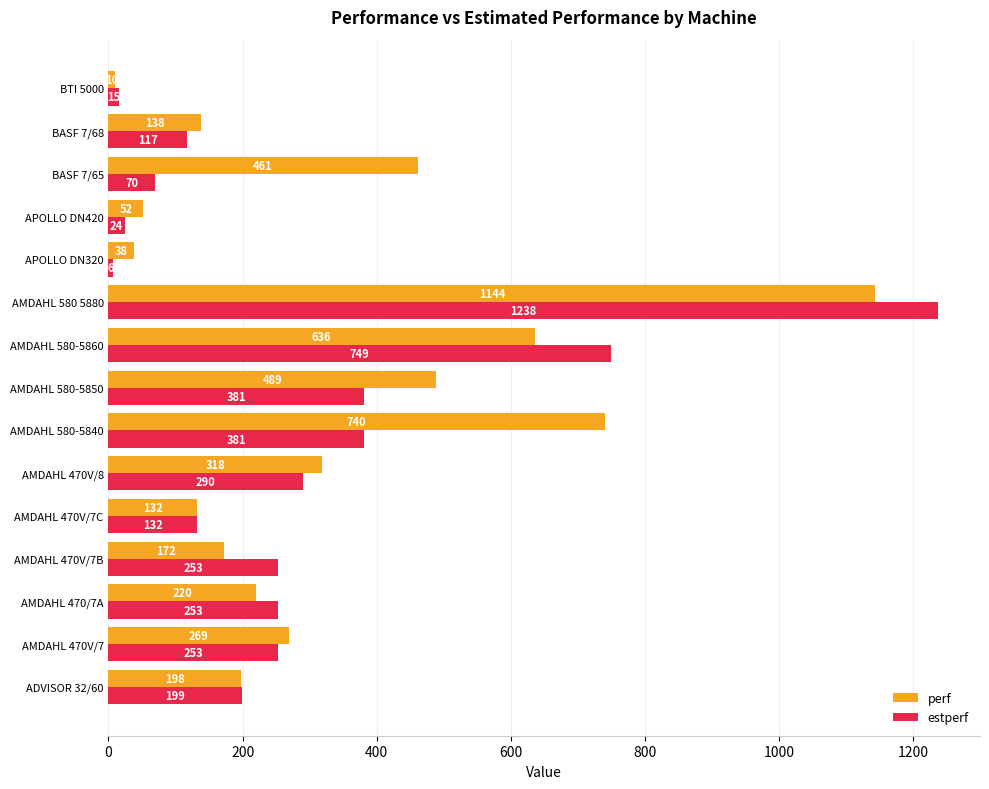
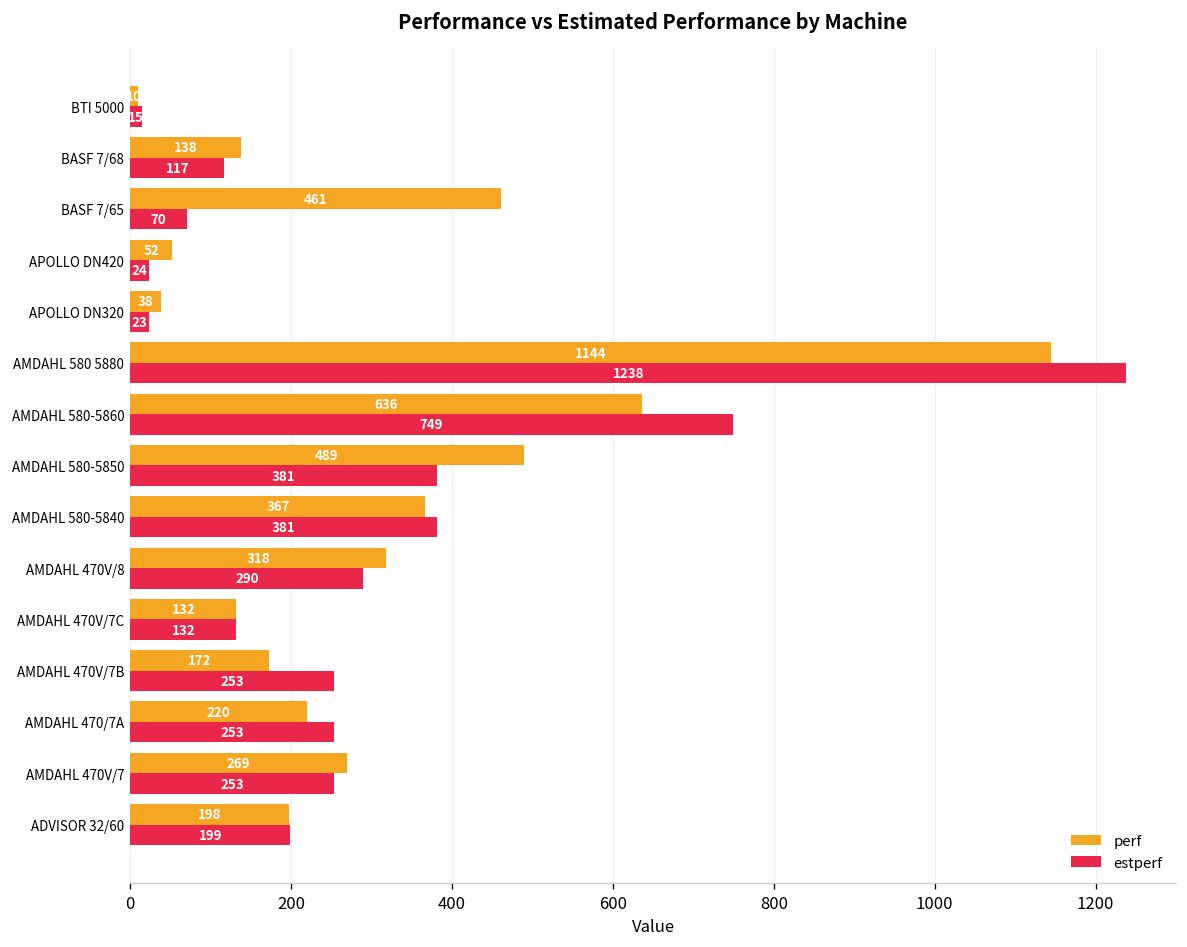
  {
    "perf": {
      "BASF 7/68": 138,
      "BASF 7/65": 461,
      "APOLLO DN420": 52,
      "APOLLO DN320": 38,
      "AMDAHL 580 5880": 1144,
      "AMDAHL 580-5860": 636,
      "AMDAHL 580-5850": 489,
-     "AMDAHL 580-5840": 740,
+     "AMDAHL 580-5840": 367,
      "AMDAHL 470V/8": 318,
      "AMDAHL 470V/7C": 132,
      "AMDAHL 470V/7B": 172,
      "AMDAHL 470/7A": 220,
      "AMDAHL 470V/7": 269,
      "ADVISOR 32/60": 198
    },
    "estperf": {
      "BTI 5000": 15,
      "BASF 7/68": 117,
      "BASF 7/65": 70,
      "APOLLO DN420": 24,
-     "APOLLO DN320": 6,
+     "APOLLO DN320": 23,
      "AMDAHL 580 5880": 1238,
      "AMDAHL 580-5860": 749,
      "AMDAHL 580-5850": 381,
      "AMDAHL 580-5840": 381,
      "AMDAHL 470V/8": 290,
      "AMDAHL 470V/7C": 132,
      "AMDAHL 470V/7B": 253,
      "AMDAHL 470/7A": 253,
      "AMDAHL 470V/7": 253,
      "ADVISOR 32/60": 199
    }
  }
